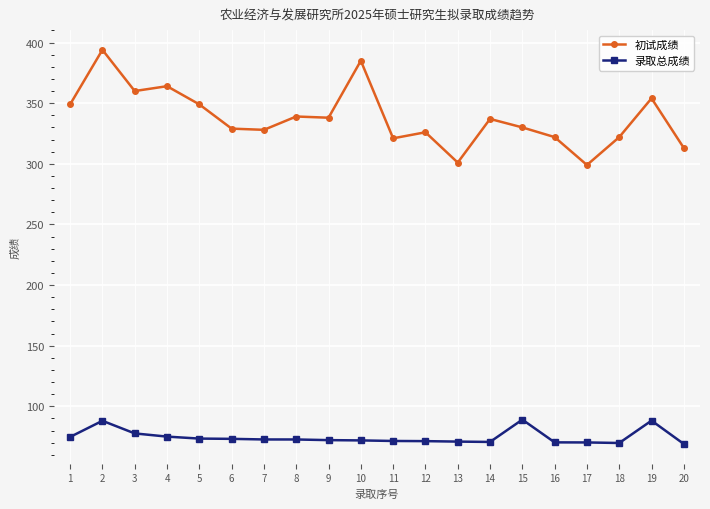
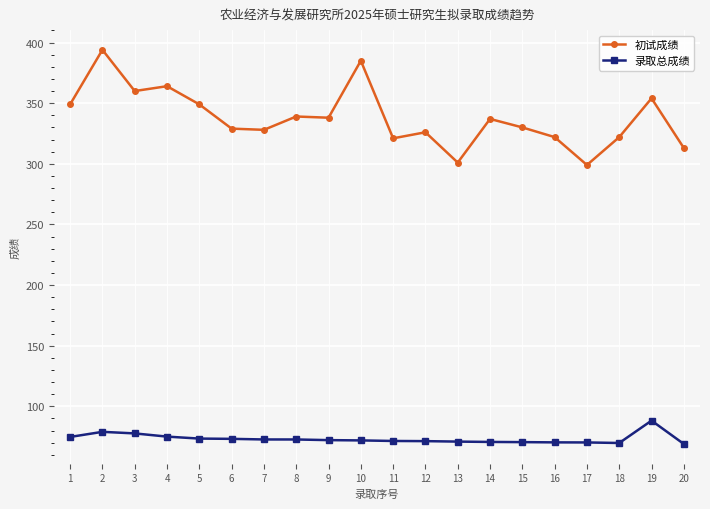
  {
    "初试成绩": {
      "1": 349,
      "2": 394,
      "3": 360,
      "4": 364,
      "5": 349,
      "6": 329,
      "7": 328,
      "8": 339,
      "9": 338,
      "10": 385,
      "11": 321,
      "12": 326,
      "13": 301,
      "14": 337,
      "15": 330,
      "16": 322,
      "17": 299,
      "18": 322,
      "19": 354,
      "20": 313
    },
    "录取总成绩": {
      "1": 75,
-     "2": 88,
+     "2": 79,
      "3": 78,
      "4": 75,
      "5": 73,
      "6": 73,
      "7": 73,
      "8": 73,
      "9": 72,
      "10": 72,
      "11": 71,
      "12": 71,
      "13": 71,
      "14": 71,
-     "15": 89,
+     "15": 70,
      "16": 70,
      "17": 70,
      "18": 70,
      "19": 88,
      "20": 69
    }
  }
